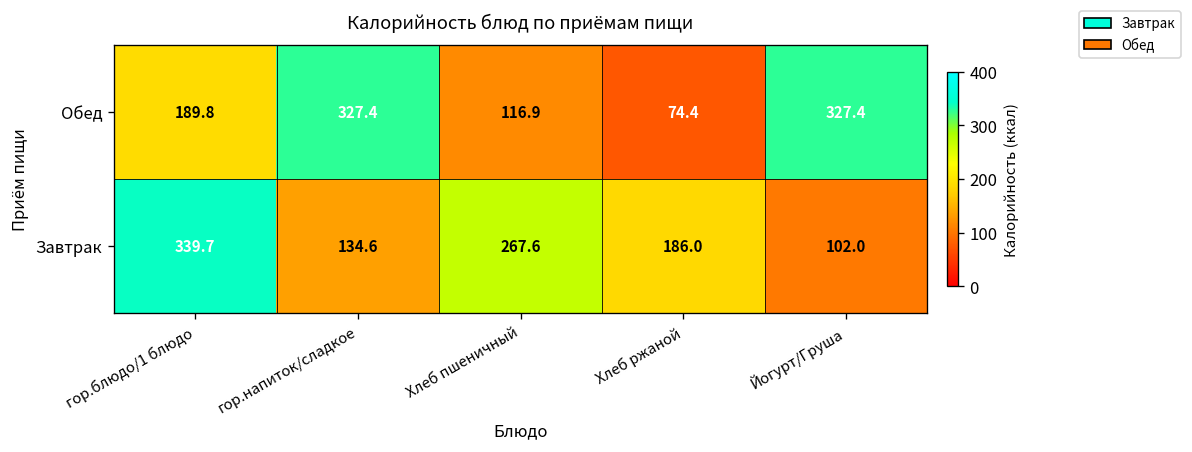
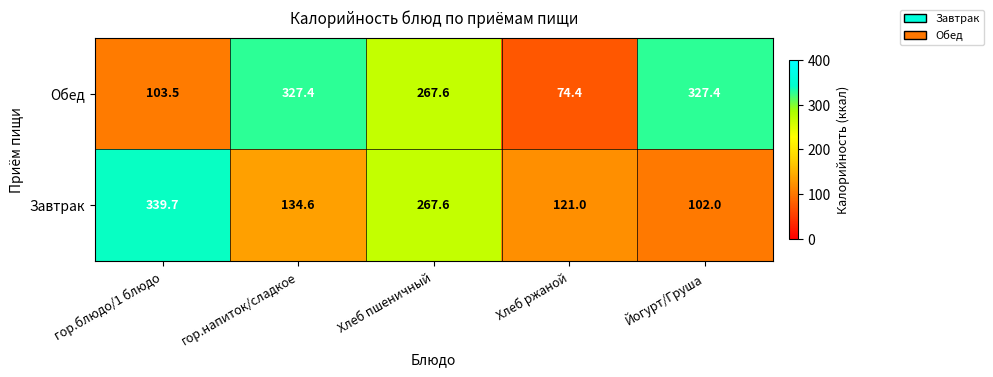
  {
    "Обед": {
-     "гор.блюдо/1 блюдо": 189.8,
+     "гор.блюдо/1 блюдо": 103.5,
      "гор.напиток/сладкое": 327.4,
-     "Хлеб пшеничный": 116.9,
+     "Хлеб пшеничный": 267.6,
      "Хлеб ржаной": 74.4,
      "Йогурт/Груша": 327.4
    },
    "Завтрак": {
      "гор.блюдо/1 блюдо": 339.7,
      "гор.напиток/сладкое": 134.6,
      "Хлеб пшеничный": 267.6,
-     "Хлеб ржаной": 186.0,
+     "Хлеб ржаной": 121.0,
      "Йогурт/Груша": 102.0
    }
  }
